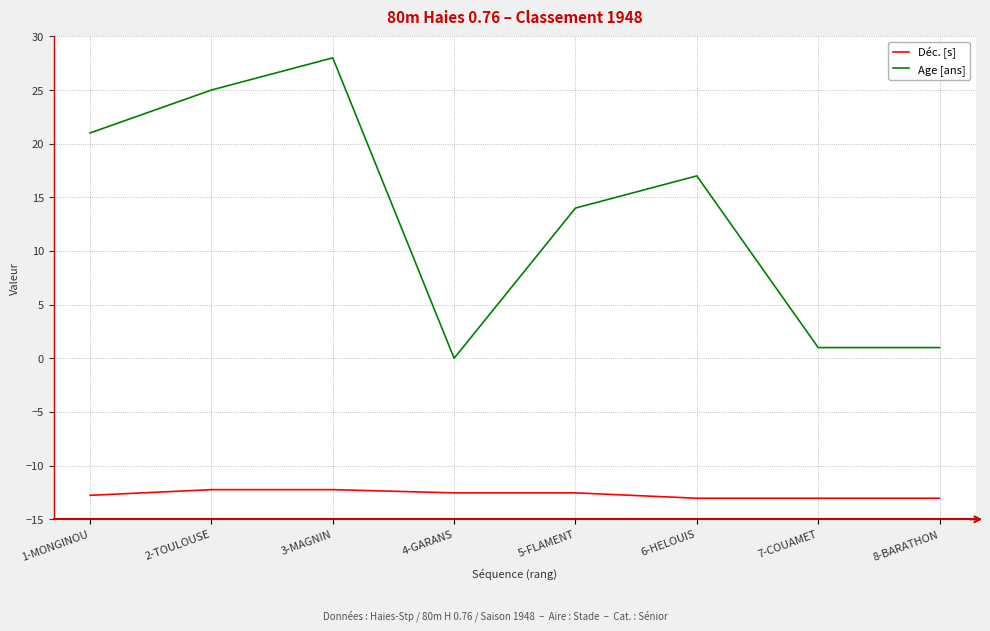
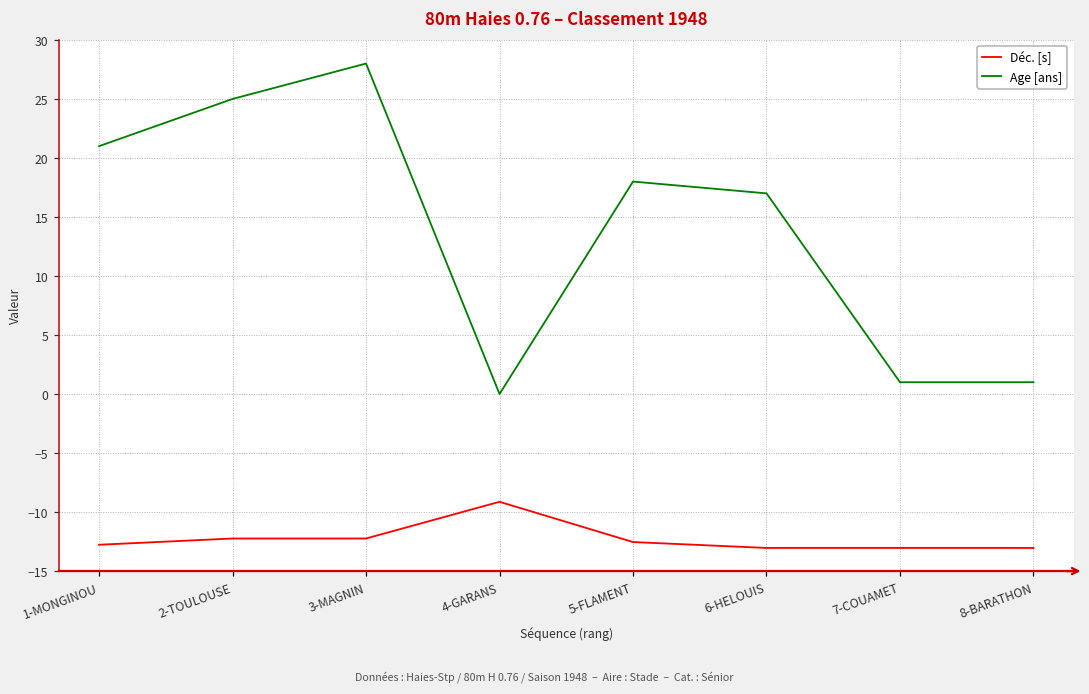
  {
    "Déc. [s]": {
      "1-MONGINOU": -12.8,
      "2-TOULOUSE": -12.2,
      "3-MAGNIN": -12.2,
-     "4-GARANS": -12.5,
+     "4-GARANS": -9.1,
      "5-FLAMENT": -12.5,
      "6-HELOUIS": -13.0,
      "7-COUAMET": -13.0,
      "8-BARATHON": -13.0
    },
    "Age [ans]": {
      "1-MONGINOU": 21,
      "2-TOULOUSE": 25,
      "3-MAGNIN": 28,
      "4-GARANS": 0,
-     "5-FLAMENT": 14,
+     "5-FLAMENT": 18,
      "6-HELOUIS": 17,
      "7-COUAMET": 1,
      "8-BARATHON": 1
    }
  }
